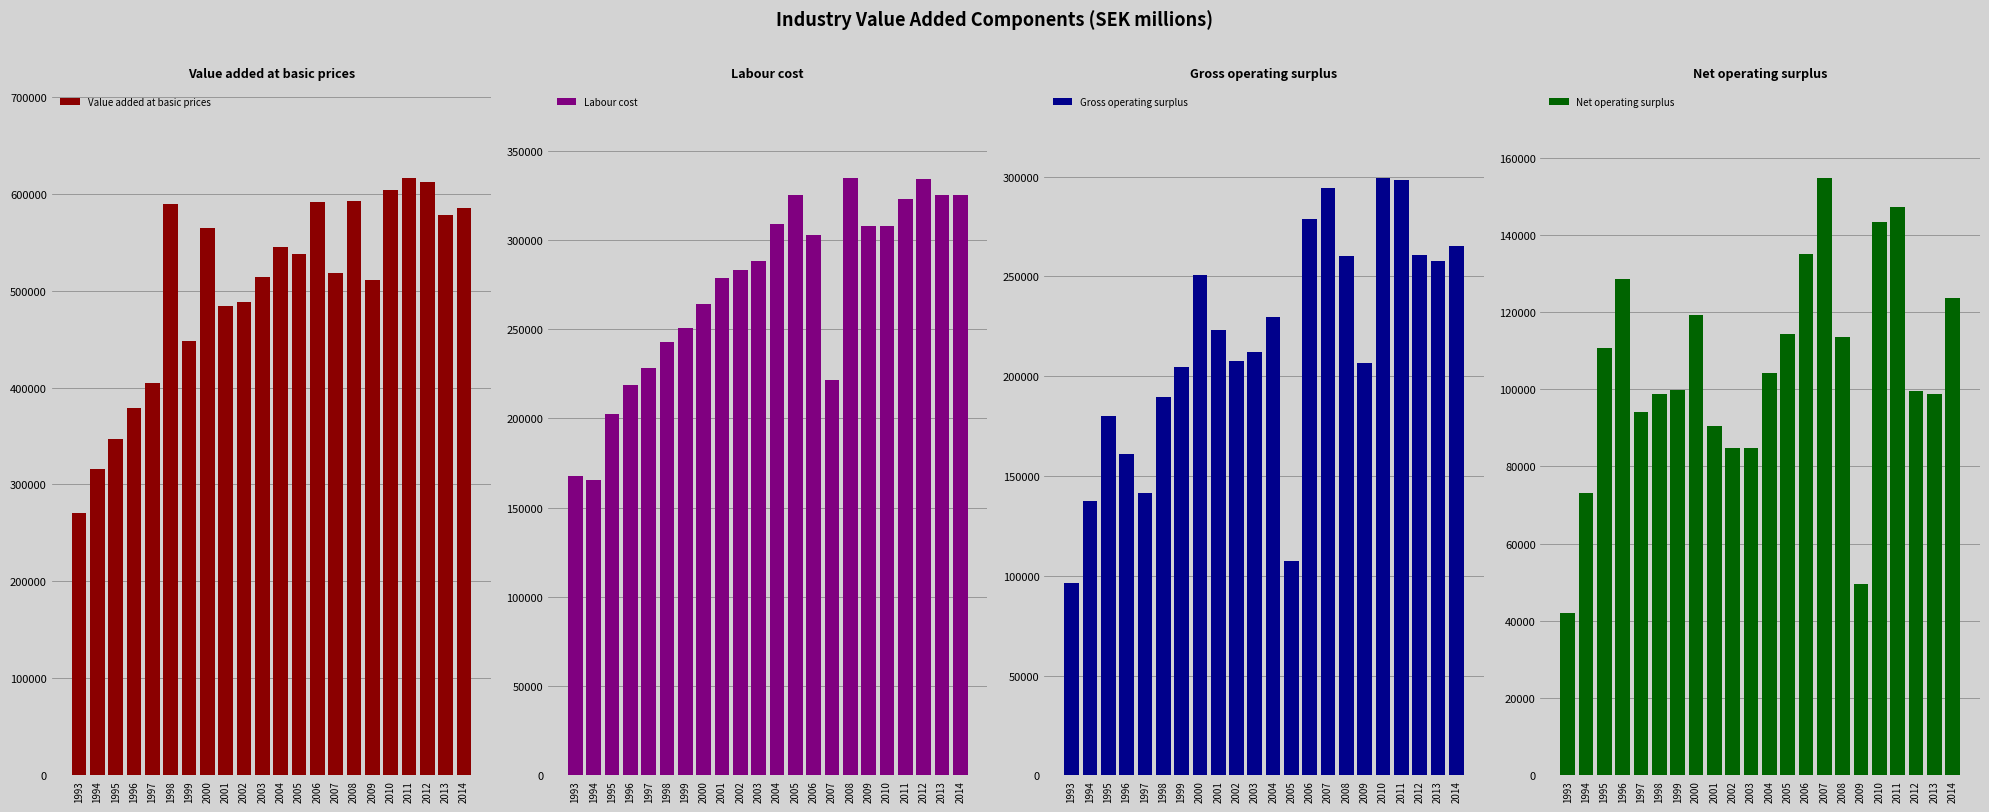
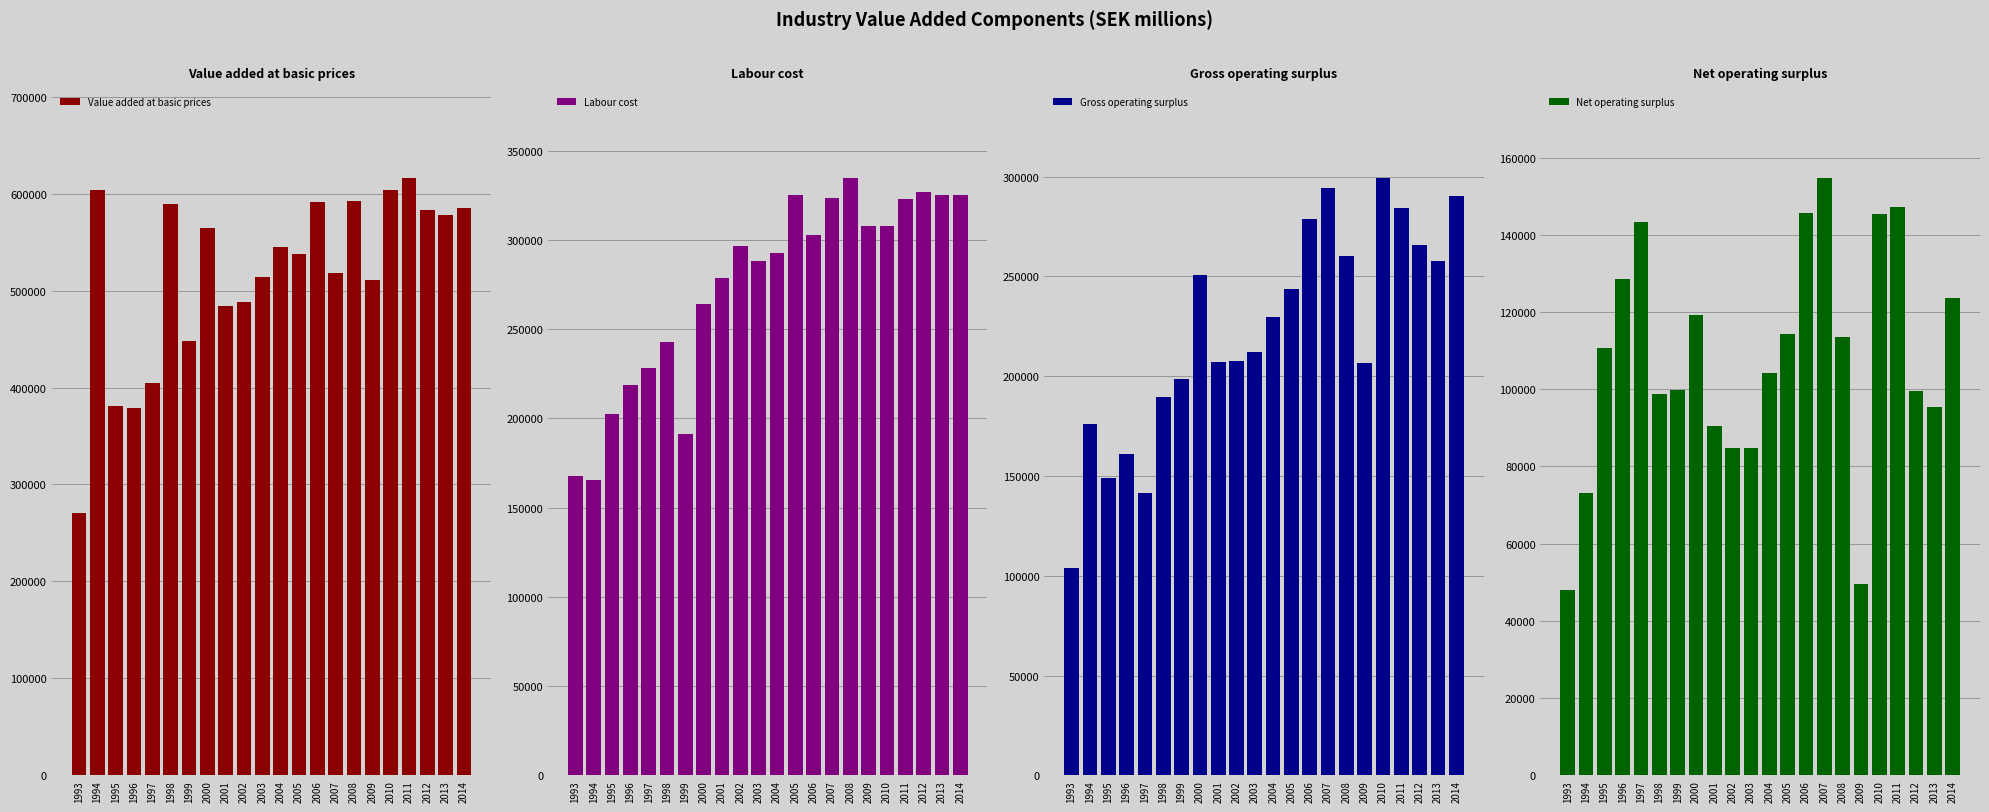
  {
    "Value added at basic prices": {
      "1993": 270000,
-     "1994": 320000,
-     "1995": 350000,
+     "1994": 600000,
+     "1995": 380000,
      "1996": 380000,
      "1997": 400000,
      "1998": 590000,
      "1999": 450000,
      "2000": 560000,
      "2001": 480000,
      "2002": 490000,
      "2003": 510000,
      "2004": 540000,
      "2005": 540000,
      "2006": 590000,
      "2007": 520000,
      "2008": 590000,
      "2009": 510000,
      "2010": 600000,
      "2011": 620000,
-     "2012": 610000,
+     "2012": 580000,
      "2013": 580000,
      "2014": 590000
    },
    "Labour cost": {
      "1993": 168000,
      "1994": 166000,
      "1995": 203000,
      "1996": 219000,
      "1997": 228000,
      "1998": 243000,
-     "1999": 251000,
+     "1999": 191000,
      "2000": 264000,
      "2001": 279000,
-     "2002": 283000,
+     "2002": 297000,
      "2003": 288000,
-     "2004": 309000,
+     "2004": 292000,
      "2005": 325000,
      "2006": 303000,
-     "2007": 221000,
+     "2007": 324000,
      "2008": 335000,
      "2009": 308000,
      "2010": 308000,
      "2011": 323000,
-     "2012": 334000,
+     "2012": 327000,
      "2013": 325000,
      "2014": 325000
    },
    "Gross operating surplus": {
-     "1993": 96000,
-     "1994": 137000,
-     "1995": 180000,
+     "1993": 104000,
+     "1994": 176000,
+     "1995": 149000,
      "1996": 161000,
      "1997": 141000,
      "1998": 190000,
-     "1999": 205000,
+     "1999": 199000,
      "2000": 251000,
-     "2001": 223000,
+     "2001": 207000,
      "2002": 207000,
      "2003": 212000,
      "2004": 230000,
-     "2005": 107000,
+     "2005": 244000,
      "2006": 279000,
      "2007": 294000,
      "2008": 260000,
      "2009": 207000,
      "2010": 300000,
-     "2011": 299000,
-     "2012": 261000,
+     "2011": 285000,
+     "2012": 266000,
      "2013": 258000,
-     "2014": 265000
+     "2014": 290000
    },
    "Net operating surplus": {
-     "1993": 42000,
+     "1993": 48000,
      "1994": 73000,
      "1995": 111000,
      "1996": 129000,
-     "1997": 94000,
+     "1997": 143000,
      "1998": 99000,
      "1999": 100000,
      "2000": 119000,
      "2001": 91000,
      "2002": 85000,
      "2003": 85000,
      "2004": 104000,
      "2005": 114000,
-     "2006": 135000,
+     "2006": 146000,
      "2007": 155000,
      "2008": 114000,
      "2009": 50000,
-     "2010": 143000,
+     "2010": 145000,
      "2011": 147000,
      "2012": 100000,
-     "2013": 99000,
+     "2013": 95000,
      "2014": 124000
    }
  }
